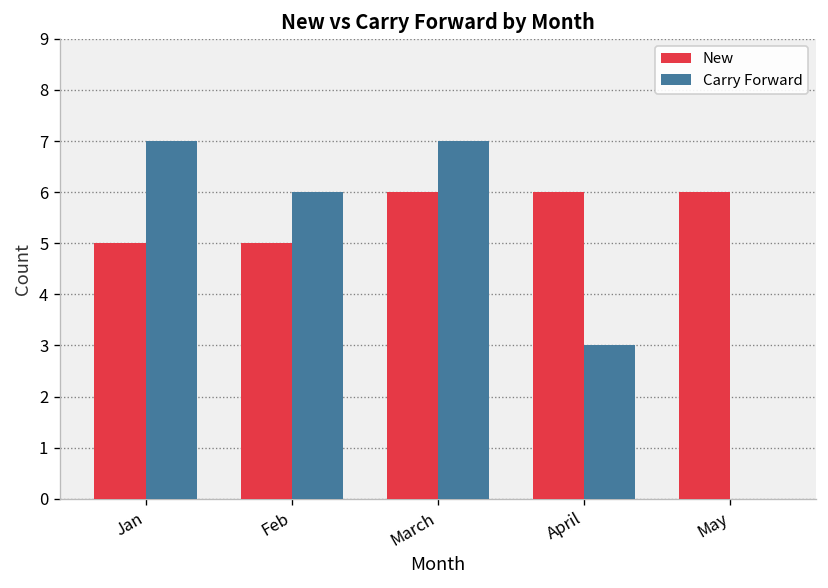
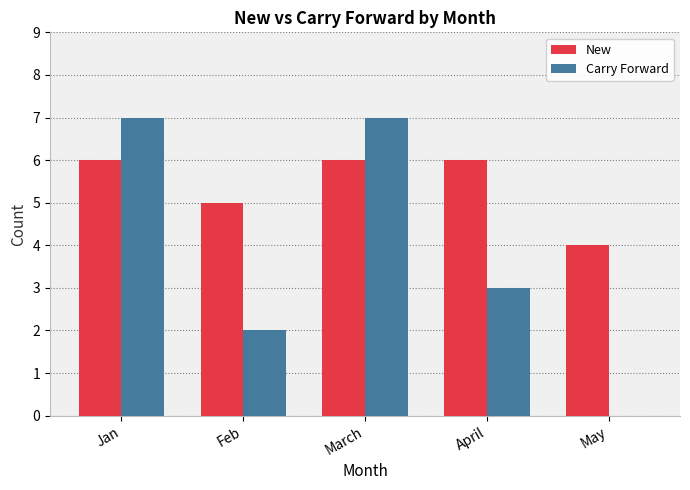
  {
    "New": {
-     "Jan": 5,
+     "Jan": 6,
      "Feb": 5,
      "March": 6,
      "April": 6,
-     "May": 6
+     "May": 4
    },
    "Carry Forward": {
      "Jan": 7,
-     "Feb": 6,
+     "Feb": 2,
      "March": 7,
      "April": 3,
      "May": 0
    }
  }
